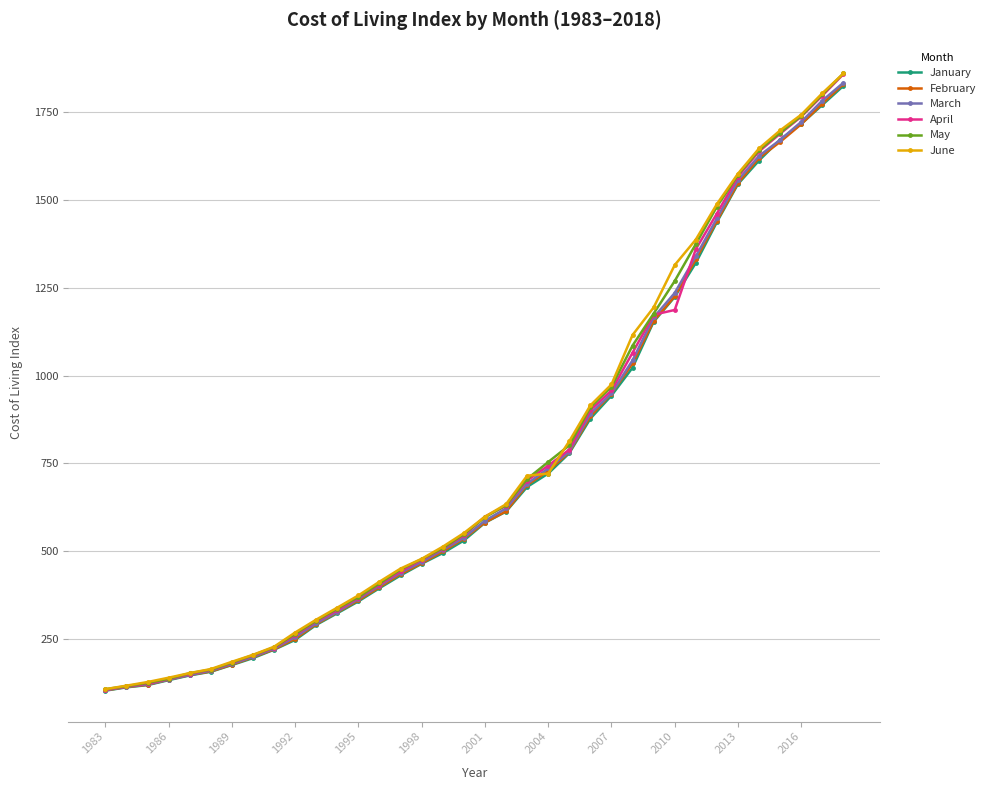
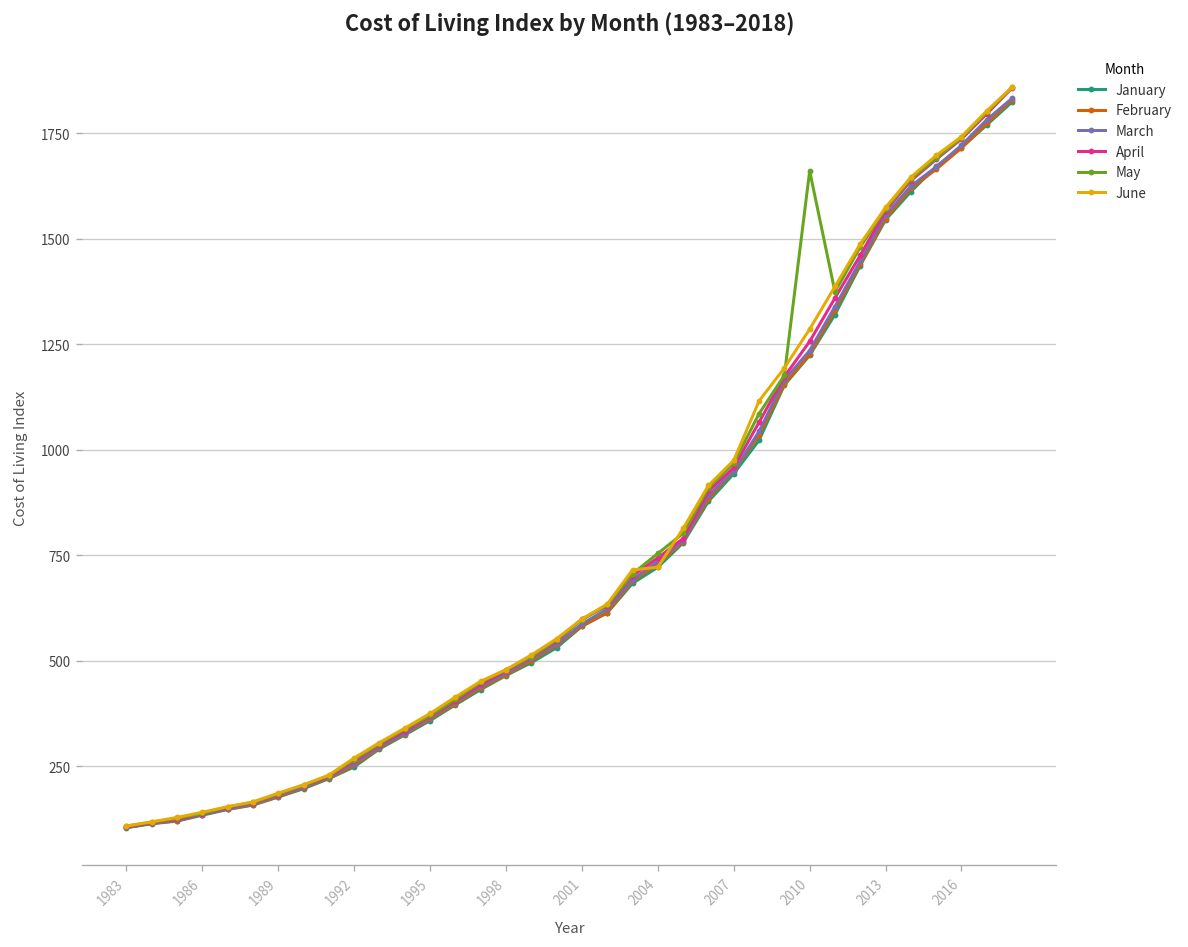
  {
    "March": {
      "2004": 740,
      "2010": 1230,
      "2013": 1560
    },
    "April": {
      "2004": 740,
      "2007": 960,
-     "2010": 1190
+     "2010": 1260
    },
    "May": {
      "2004": 750,
-     "2010": 1270
+     "2010": 1660
    },
    "June": {
-     "2010": 1310
+     "2010": 1290
    }
  }
